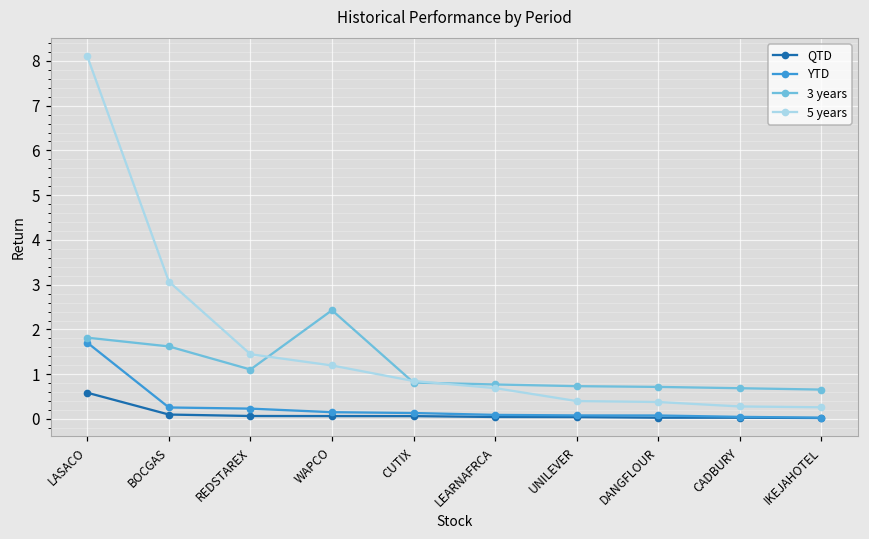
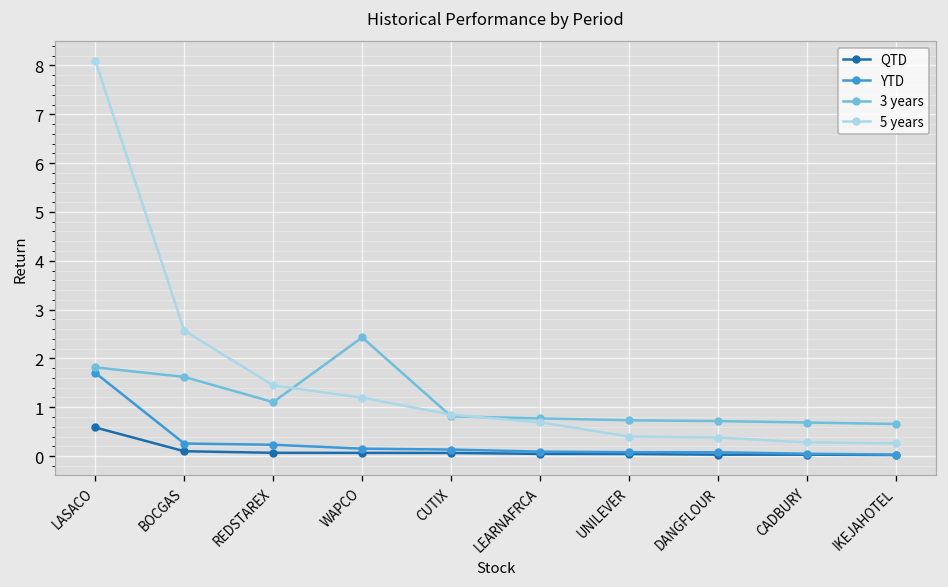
  {
    "QTD": {
      "LASACO": 0.6,
      "BOCGAS": 0.1,
      "REDSTAREX": 0.1,
      "WAPCO": 0.1,
      "CUTIX": 0.1
    },
    "YTD": {
      "LASACO": 1.7,
      "BOCGAS": 0.3,
      "REDSTAREX": 0.2,
      "WAPCO": 0.2,
      "CUTIX": 0.1
    },
    "3 years": {
      "LASACO": 1.8,
      "BOCGAS": 1.6,
      "REDSTAREX": 1.1,
      "WAPCO": 2.4,
      "LEARNAFRCA": 0.8,
      "UNILEVER": 0.7,
      "DANGFLOUR": 0.7,
      "CADBURY": 0.7,
      "IKEJAHOTEL": 0.7
    },
    "5 years": {
      "LASACO": 8.1,
-     "BOCGAS": 3.1,
+     "BOCGAS": 2.6,
      "REDSTAREX": 1.4,
      "WAPCO": 1.2,
      "LEARNAFRCA": 0.7,
      "UNILEVER": 0.4,
      "DANGFLOUR": 0.4,
      "CADBURY": 0.3,
      "IKEJAHOTEL": 0.3
    }
  }
